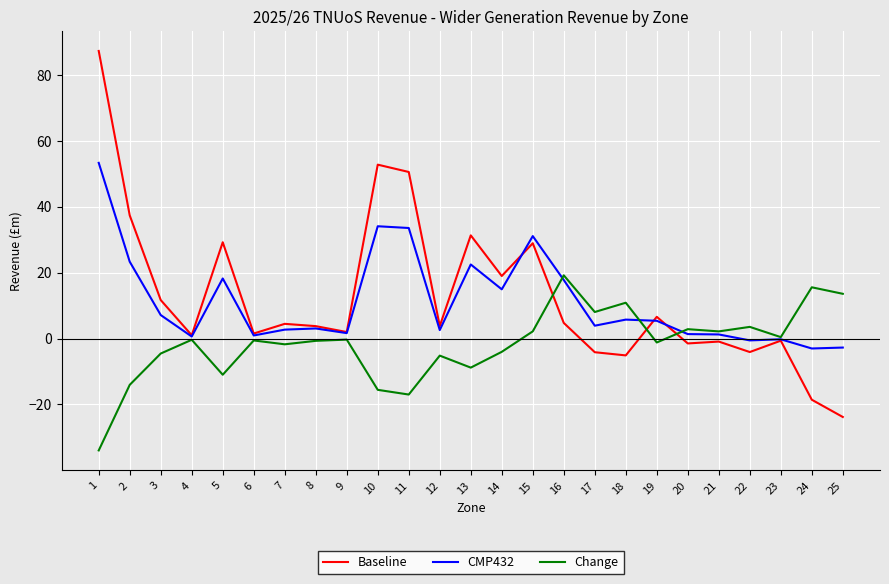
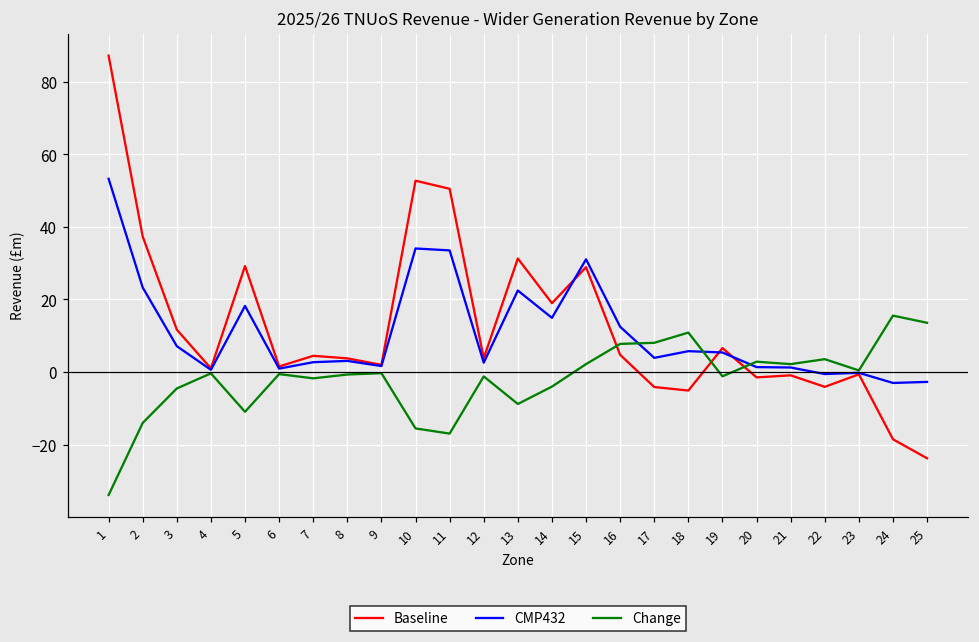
  {
    "Baseline": {
      "1": 87,
      "2": 37,
      "3": 12,
      "5": 29,
      "7": 4,
      "10": 53,
      "11": 50,
      "12": 4,
      "13": 31,
      "14": 19,
      "15": 29,
      "16": 5,
      "17": -4,
      "18": -5,
      "19": 7,
      "20": -1,
      "21": -1,
      "22": -4,
      "24": -19,
      "25": -24
    },
    "CMP432": {
      "1": 53,
      "2": 23,
      "3": 7,
      "5": 18,
      "7": 3,
      "10": 34,
      "11": 34,
      "12": 3,
      "13": 22,
      "14": 15,
      "15": 31,
-     "16": 18,
+     "16": 12,
      "17": 4,
      "18": 6,
      "19": 5,
      "20": 1,
      "21": 1,
      "22": -1,
      "24": -3,
      "25": -3
    },
    "Change": {
      "1": -34,
      "2": -14,
      "3": -5,
      "4": 0,
      "5": -11,
      "6": -1,
      "7": -2,
      "8": -1,
      "9": 0,
      "10": -16,
      "11": -17,
-     "12": -5,
+     "12": -1,
      "13": -9,
      "14": -4,
      "15": 2,
-     "16": 19,
+     "16": 8,
      "17": 8,
      "18": 11,
      "19": -1,
      "20": 3,
      "21": 2,
      "22": 4,
      "24": 16,
      "25": 14
    }
  }
